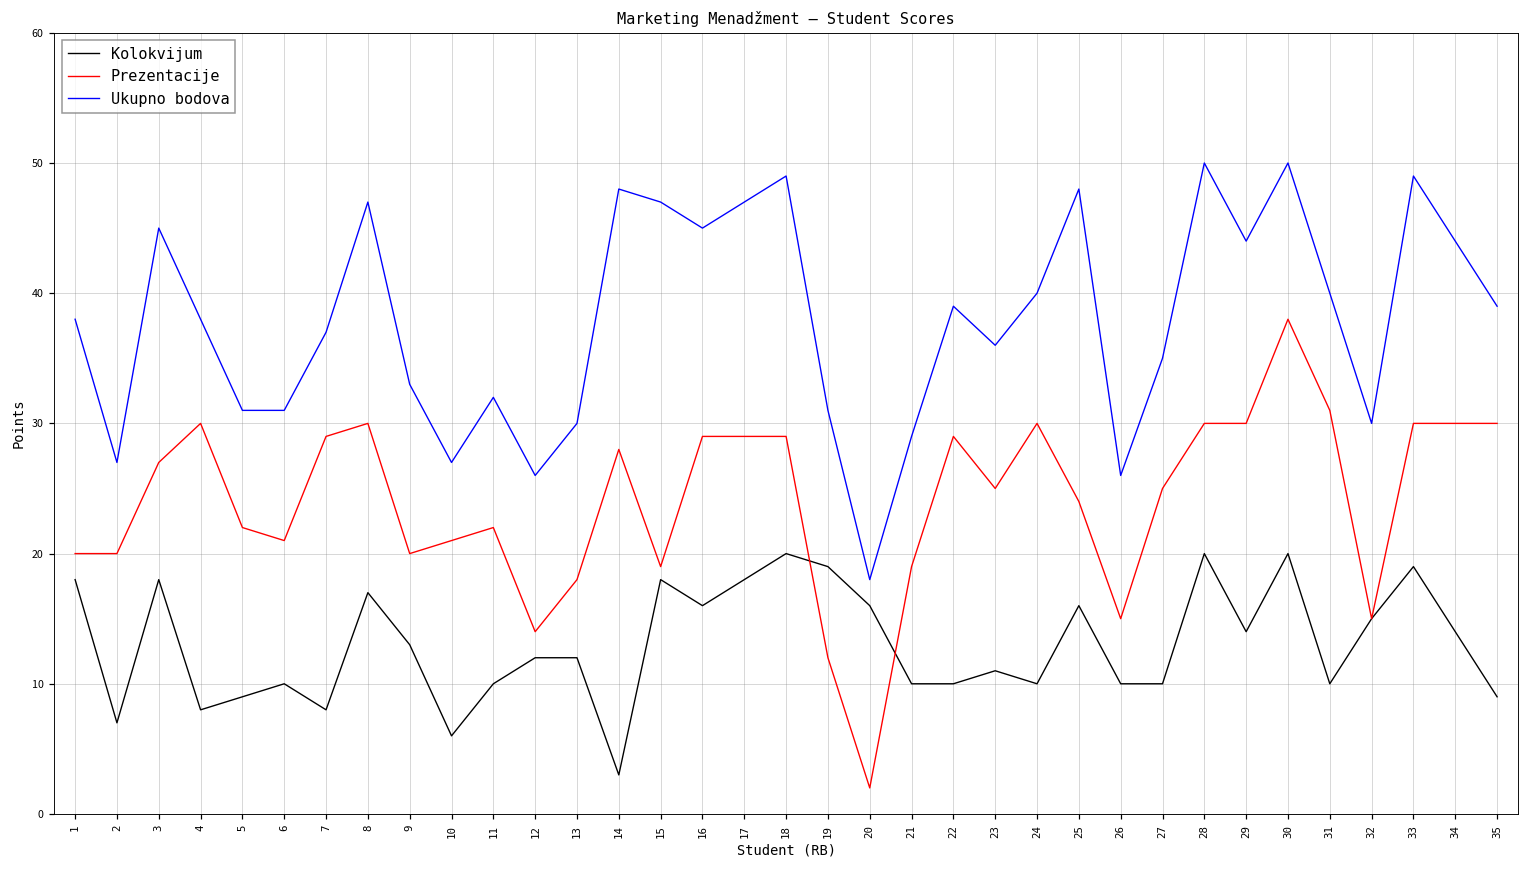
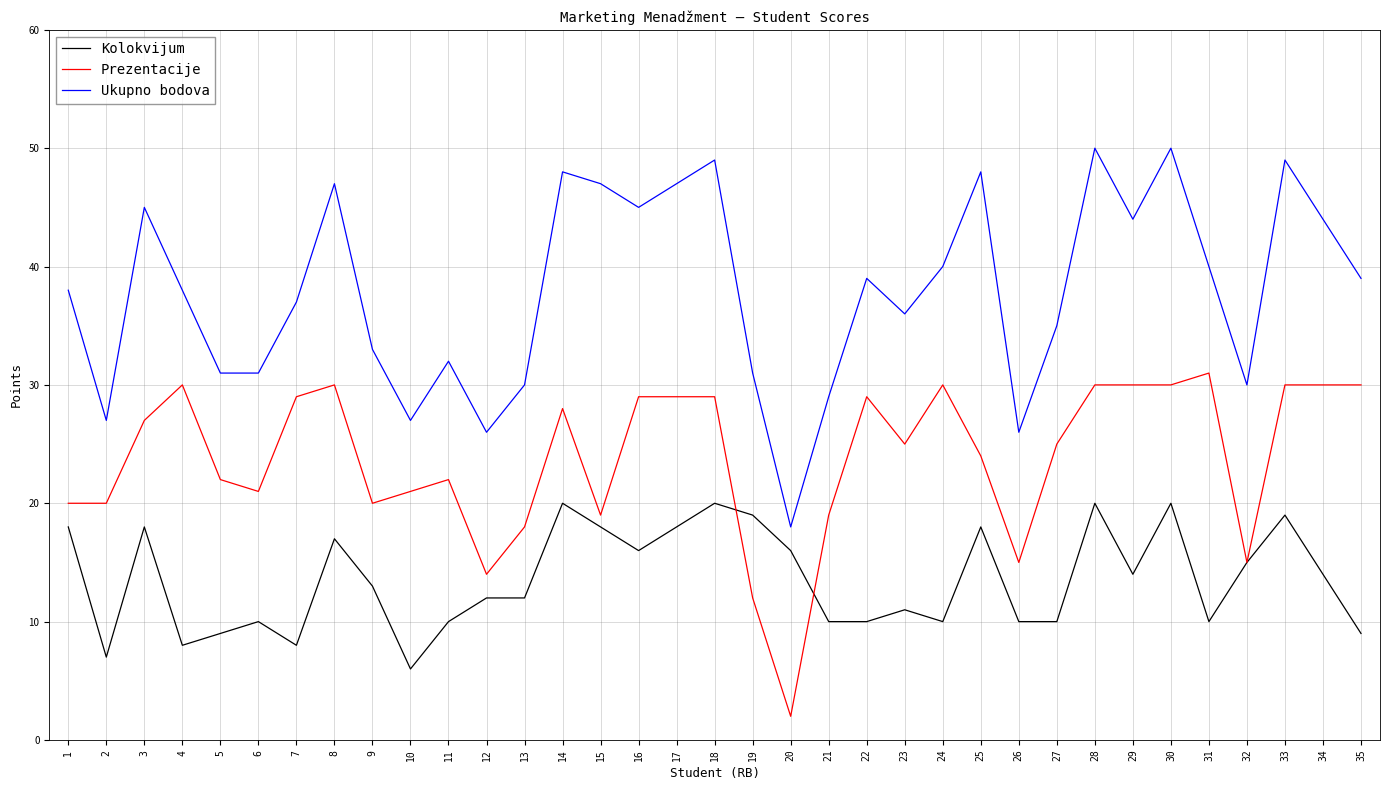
  {
    "Kolokvijum": {
      "1": 18,
      "2": 7,
      "3": 18,
      "4": 8,
      "5": 9,
      "6": 10,
      "7": 8,
      "8": 17,
      "9": 13,
      "10": 6,
      "11": 10,
      "12": 12,
      "13": 12,
-     "14": 3,
+     "14": 20,
      "15": 18,
      "16": 16,
      "17": 18,
      "18": 20,
      "19": 19,
      "20": 16,
      "21": 10,
      "22": 10,
      "23": 11,
      "24": 10,
-     "25": 16,
+     "25": 18,
      "26": 10,
      "27": 10,
      "28": 20,
      "29": 14,
      "30": 20,
      "31": 10,
      "33": 19,
      "34": 14,
      "35": 9
    },
    "Prezentacije": {
      "1": 20,
      "2": 20,
      "3": 27,
      "4": 30,
      "5": 22,
      "6": 21,
      "7": 29,
      "8": 30,
      "9": 20,
      "10": 21,
      "11": 22,
      "12": 14,
      "13": 18,
      "14": 28,
      "15": 19,
      "16": 29,
      "17": 29,
      "18": 29,
      "19": 12,
      "20": 2,
      "21": 19,
      "22": 29,
      "23": 25,
      "24": 30,
      "25": 24,
      "26": 15,
      "27": 25,
      "28": 30,
      "29": 30,
-     "30": 38,
+     "30": 30,
      "31": 31,
      "33": 30,
      "34": 30,
      "35": 30
    },
    "Ukupno bodova": {
      "1": 38,
      "2": 27,
      "3": 45,
      "4": 38,
      "5": 31,
      "6": 31,
      "7": 37,
      "8": 47,
      "9": 33,
      "10": 27,
      "11": 32,
      "12": 26,
      "13": 30,
      "14": 48,
      "15": 47,
      "16": 45,
      "17": 47,
      "18": 49,
      "19": 31,
      "20": 18,
      "21": 29,
      "22": 39,
      "23": 36,
      "24": 40,
      "25": 48,
      "26": 26,
      "27": 35,
      "28": 50,
      "29": 44,
      "30": 50,
      "31": 40,
      "32": 30,
      "33": 49,
      "34": 44,
      "35": 39
    }
  }
